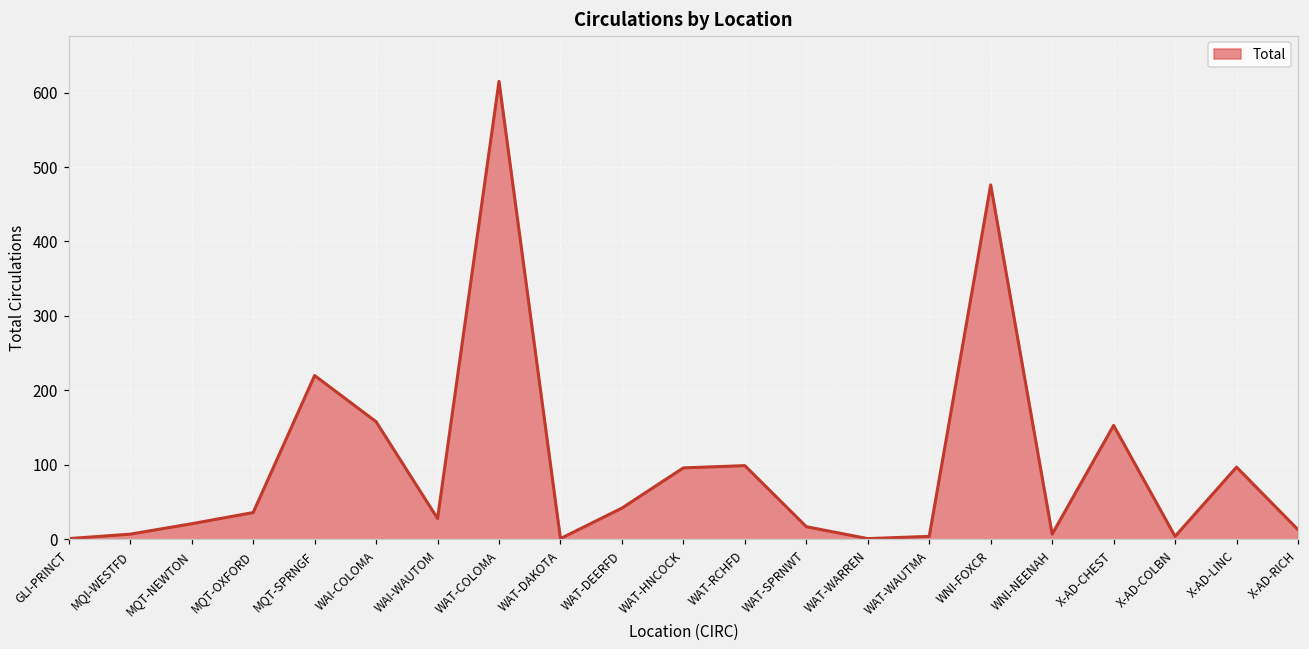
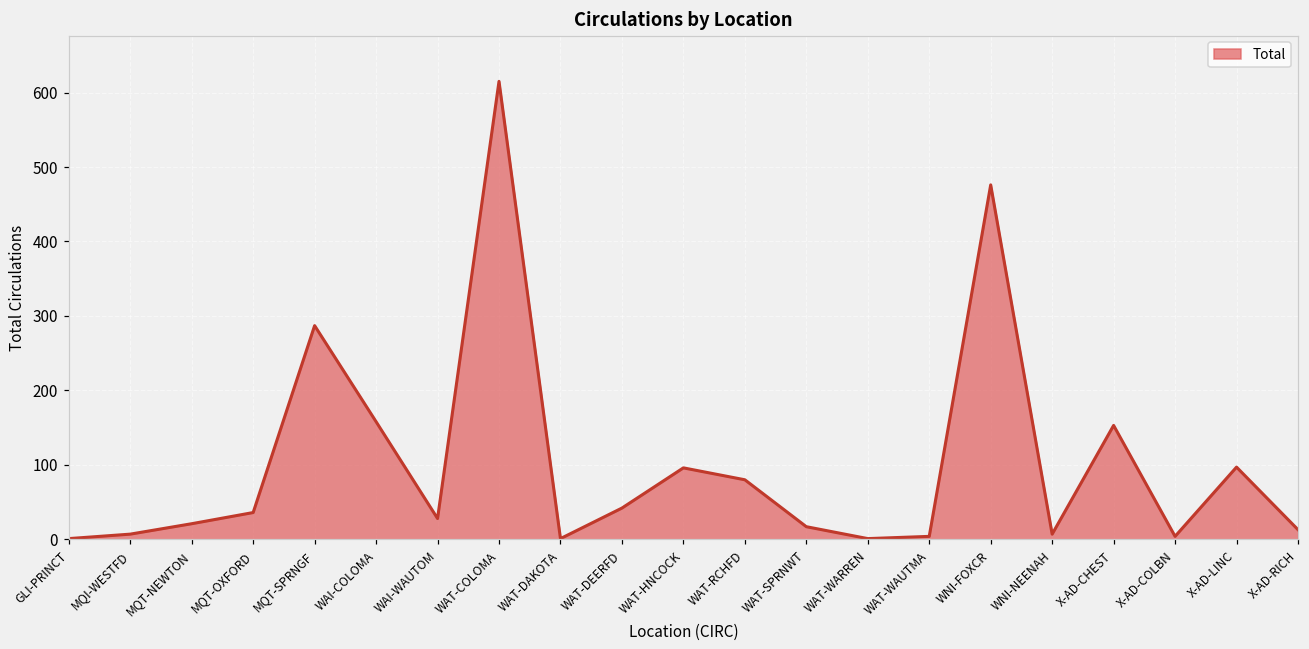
  {
    "GLI-PRINCT": 0,
    "MQI-WESTFD": 10,
    "MQT-NEWTON": 20,
    "MQT-OXFORD": 40,
-   "MQT-SPRNGF": 220,
+   "MQT-SPRNGF": 290,
    "WAI-COLOMA": 160,
    "WAI-WAUTOM": 30,
    "WAT-COLOMA": 620,
    "WAT-DAKOTA": 0,
    "WAT-DEERFD": 40,
    "WAT-HNCOCK": 100,
-   "WAT-RCHFD": 100,
+   "WAT-RCHFD": 80,
    "WAT-SPRNWT": 20,
    "WAT-WARREN": 0,
    "WAT-WAUTMA": 0,
    "WNI-FOXCR": 480,
    "WNI-NEENAH": 10,
    "X-AD-CHEST": 150,
    "X-AD-COLBN": 0,
    "X-AD-LINC": 100,
    "X-AD-RICH": 10
  }
